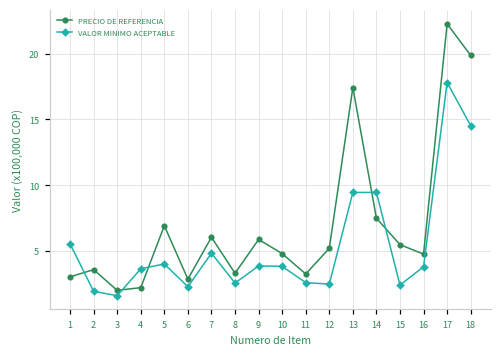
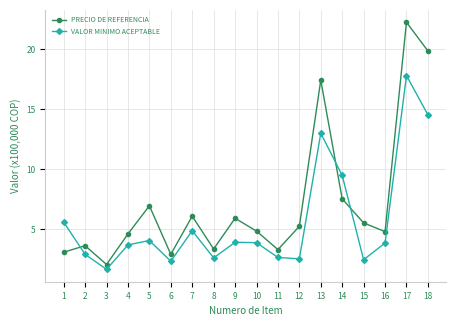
  {
    "PRECIO DE REFERENCIA": {
      "1": 3.1,
      "2": 3.6,
      "3": 2.0,
-     "4": 2.2,
+     "4": 4.6,
      "5": 6.9,
      "6": 2.9,
      "7": 6.1,
      "8": 3.3,
      "9": 5.9,
      "10": 4.8,
      "11": 3.3,
      "12": 5.2,
      "13": 17.4,
      "14": 7.5,
      "15": 5.5,
      "16": 4.8,
      "17": 22.3,
      "18": 19.9
    },
    "VALOR MINIMO ACEPTABLE": {
      "1": 5.6,
-     "2": 2.0,
+     "2": 2.9,
      "3": 1.6,
      "4": 3.7,
      "5": 4.0,
      "6": 2.3,
      "7": 4.8,
      "8": 2.6,
      "9": 3.9,
      "10": 3.9,
      "11": 2.6,
      "12": 2.5,
-     "13": 9.5,
+     "13": 13.0,
      "14": 9.5,
      "15": 2.4,
      "16": 3.8,
      "17": 17.8,
      "18": 14.5
    }
  }
